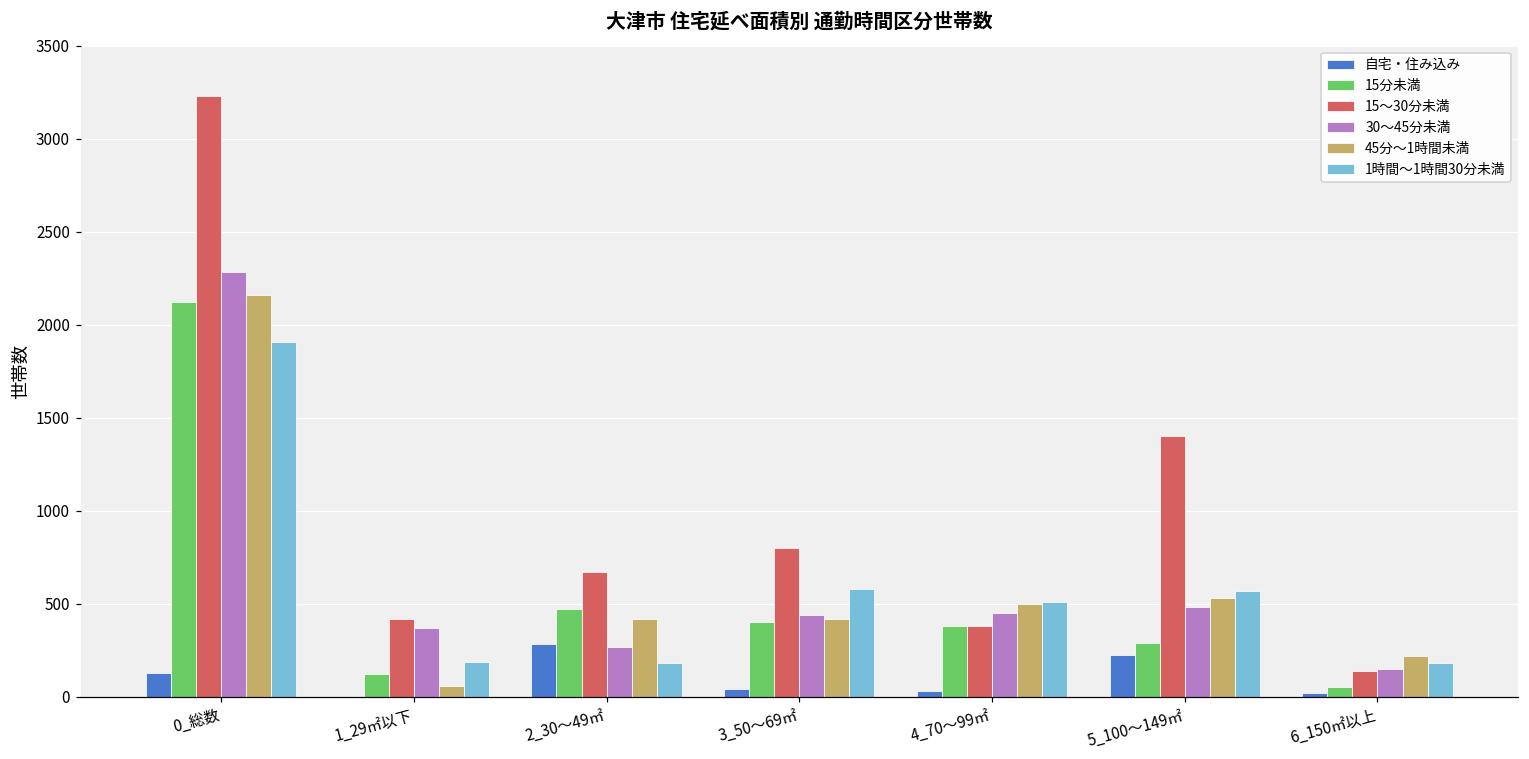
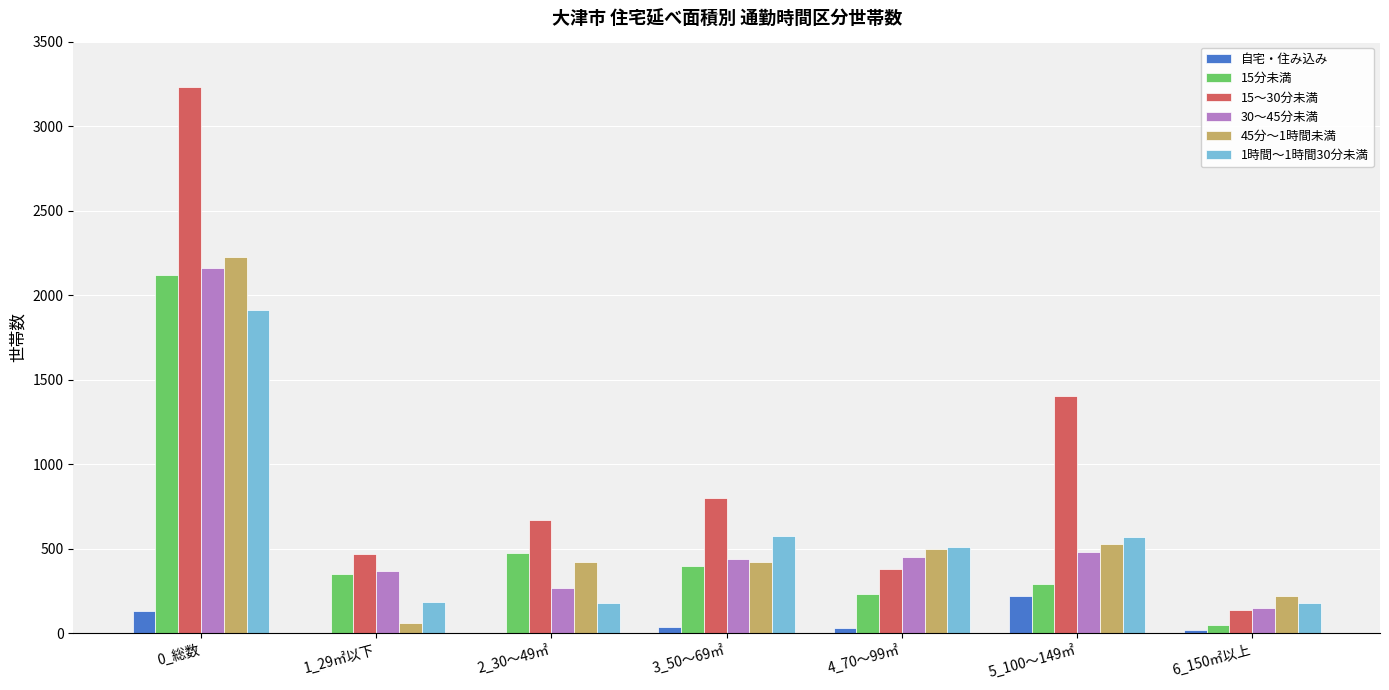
  {
    "自宅・住み込み": {
      "0_総数": 130,
      "1_29㎡以下": 0,
-     "2_30～49㎡": 290,
+     "2_30～49㎡": 0,
      "3_50～69㎡": 40,
      "4_70～99㎡": 30,
      "5_100～149㎡": 220,
      "6_150㎡以上": 20
    },
    "15分未満": {
      "0_総数": 2120,
-     "1_29㎡以下": 120,
+     "1_29㎡以下": 350,
      "2_30～49㎡": 470,
      "3_50～69㎡": 400,
-     "4_70～99㎡": 380,
+     "4_70～99㎡": 230,
      "5_100～149㎡": 290,
      "6_150㎡以上": 50
    },
    "15～30分未満": {
      "0_総数": 3230,
-     "1_29㎡以下": 420,
+     "1_29㎡以下": 470,
      "2_30～49㎡": 670,
      "3_50～69㎡": 800,
      "4_70～99㎡": 380,
      "5_100～149㎡": 1400,
      "6_150㎡以上": 140
    },
    "30～45分未満": {
-     "0_総数": 2280,
+     "0_総数": 2160,
      "1_29㎡以下": 370,
      "2_30～49㎡": 270,
      "3_50～69㎡": 440,
      "4_70～99㎡": 450,
      "5_100～149㎡": 480,
      "6_150㎡以上": 150
    },
    "45分～1時間未満": {
-     "0_総数": 2160,
+     "0_総数": 2230,
      "1_29㎡以下": 60,
      "2_30～49㎡": 420,
      "3_50～69㎡": 420,
      "4_70～99㎡": 500,
      "5_100～149㎡": 530,
      "6_150㎡以上": 220
    },
    "1時間～1時間30分未満": {
      "0_総数": 1910,
      "1_29㎡以下": 190,
      "2_30～49㎡": 180,
      "3_50～69㎡": 580,
      "4_70～99㎡": 510,
      "5_100～149㎡": 570,
      "6_150㎡以上": 180
    }
  }
